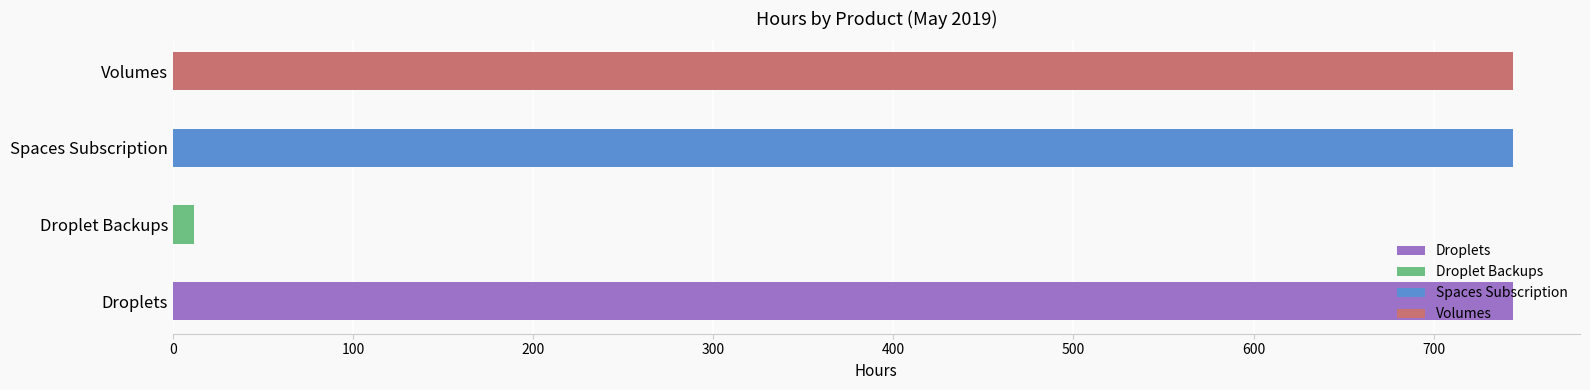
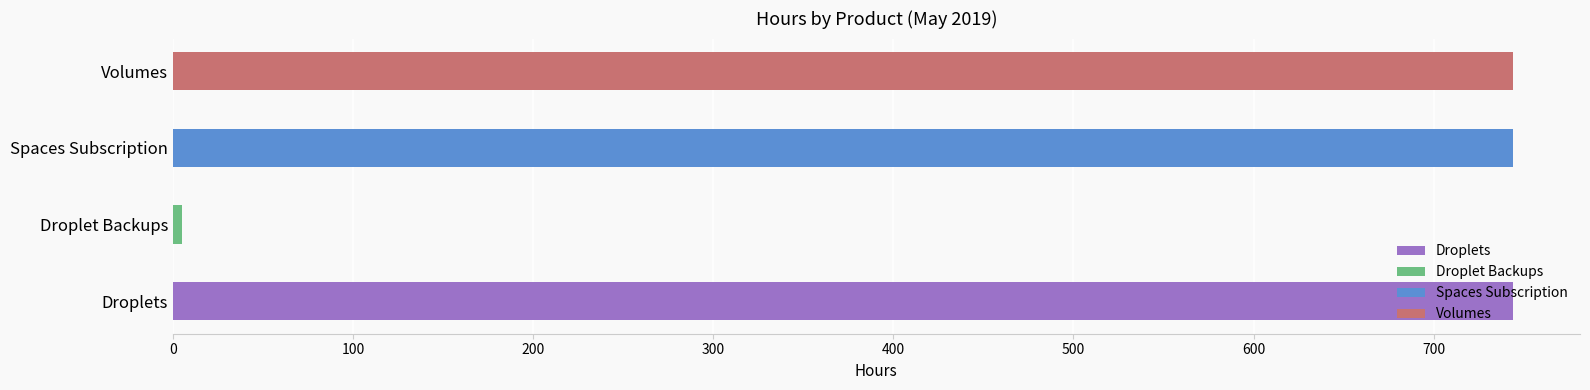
  {
    "Volumes": 744,
    "Spaces Subscription": 744,
-   "Droplet Backups": 12,
+   "Droplet Backups": 5,
    "Droplets": 744
  }
